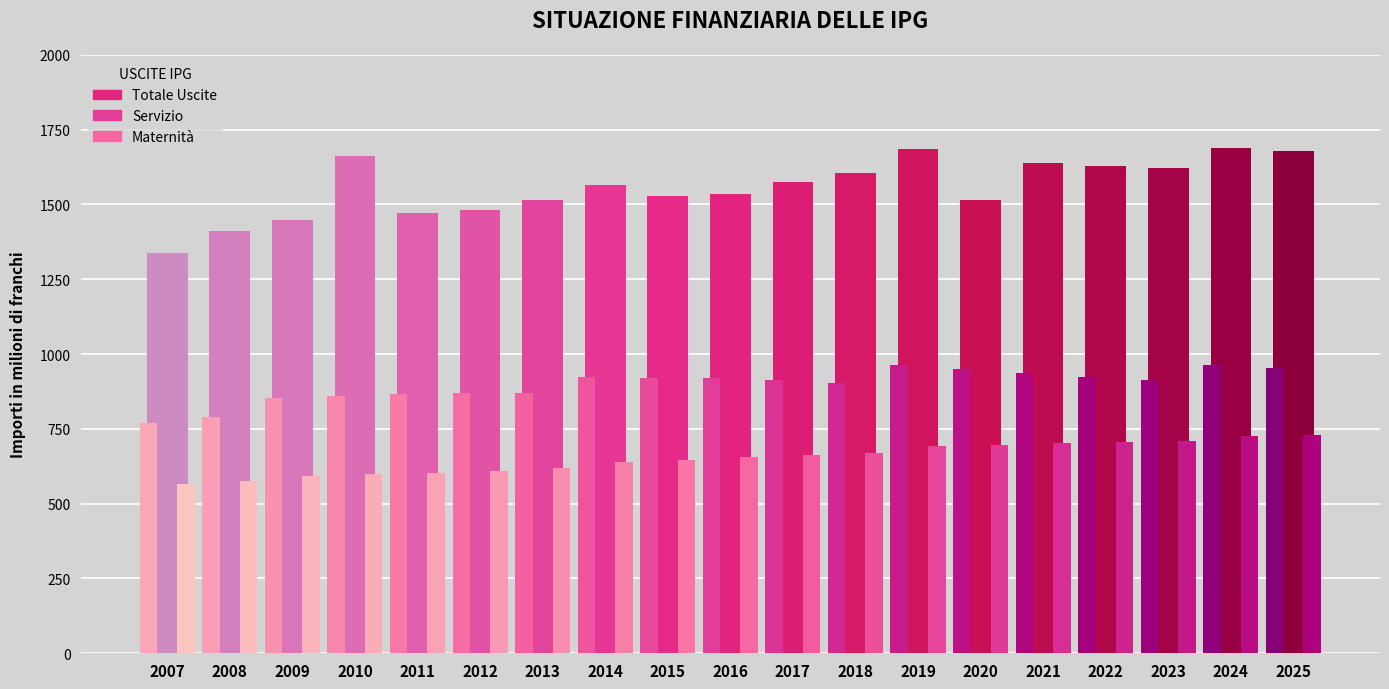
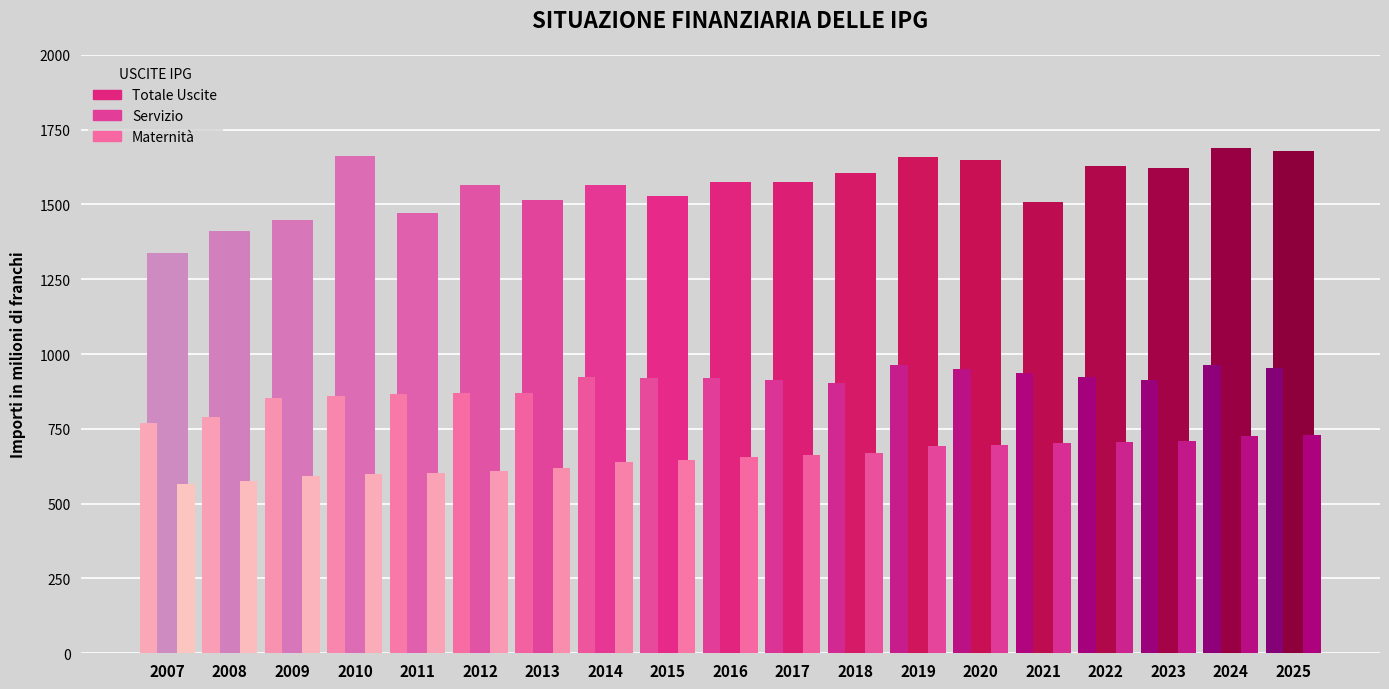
  {
    "2007": 1340,
    "2008": 1410,
    "2009": 1450,
    "2010": 1660,
    "2011": 1470,
-   "2012": 1480,
+   "2012": 1560,
    "2013": 1520,
    "2014": 1560,
    "2015": 1530,
-   "2016": 1540,
+   "2016": 1570,
    "2017": 1570,
    "2018": 1600,
-   "2019": 1680,
-   "2020": 1520,
-   "2021": 1640,
+   "2019": 1660,
+   "2020": 1650,
+   "2021": 1510,
    "2022": 1630,
    "2023": 1620,
    "2024": 1690,
    "2025": 1680
  }
